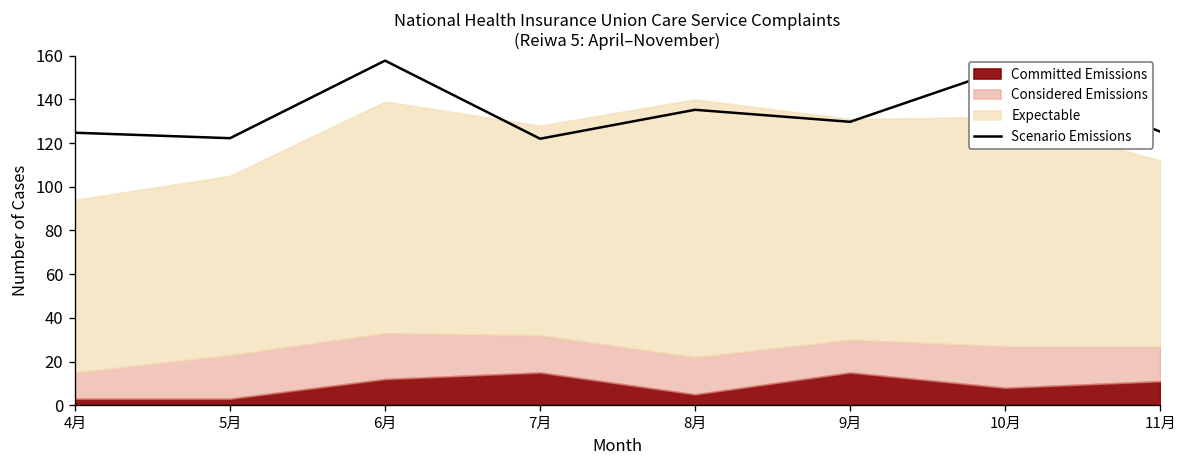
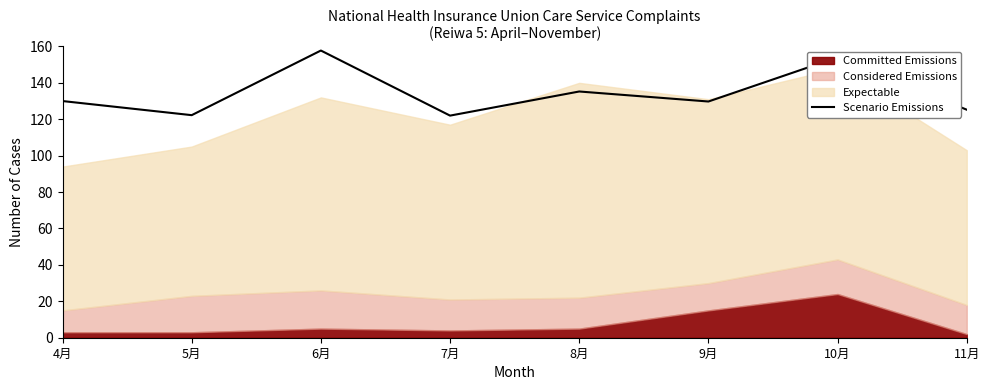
  {
    "Scenario Emissions": {
-     "4月": 125,
+     "4月": 130,
      "5月": 122,
      "6月": 158,
      "7月": 122,
      "8月": 135,
      "11月": 125
    },
    "Committed Emissions": {
      "4月": 3,
      "5月": 3,
-     "6月": 12,
-     "7月": 15,
+     "6月": 5,
+     "7月": 4,
      "8月": 5,
      "9月": 15,
-     "10月": 8,
-     "11月": 11
+     "10月": 24,
+     "11月": 2
    }
  }
